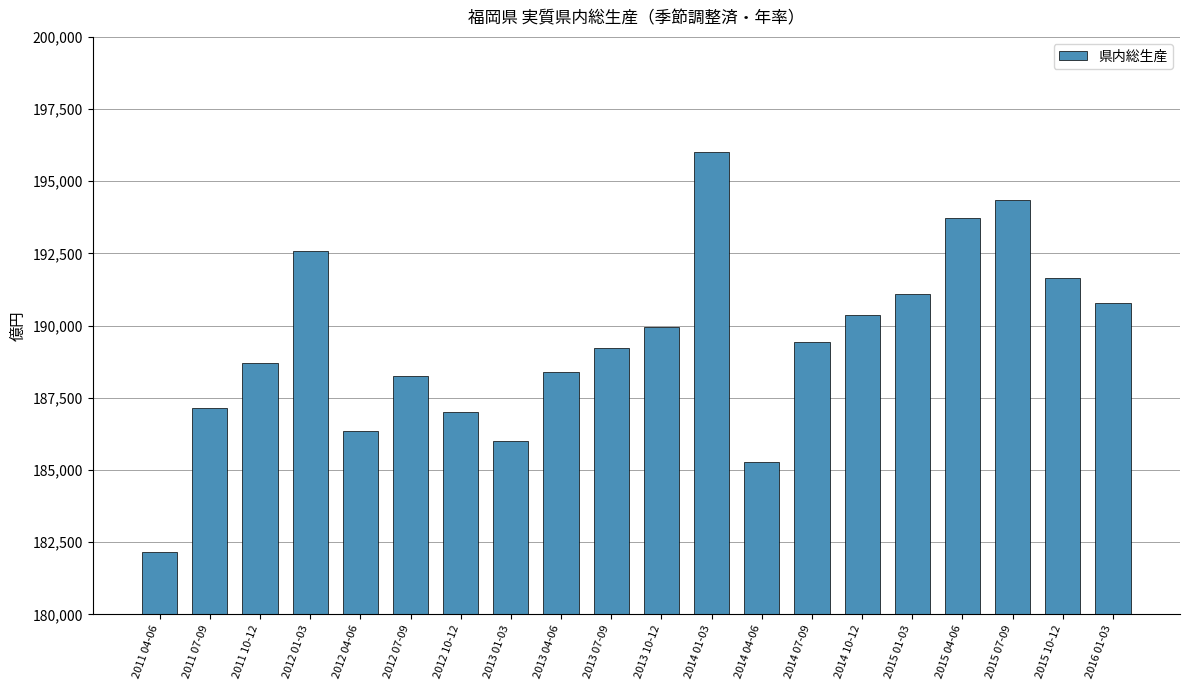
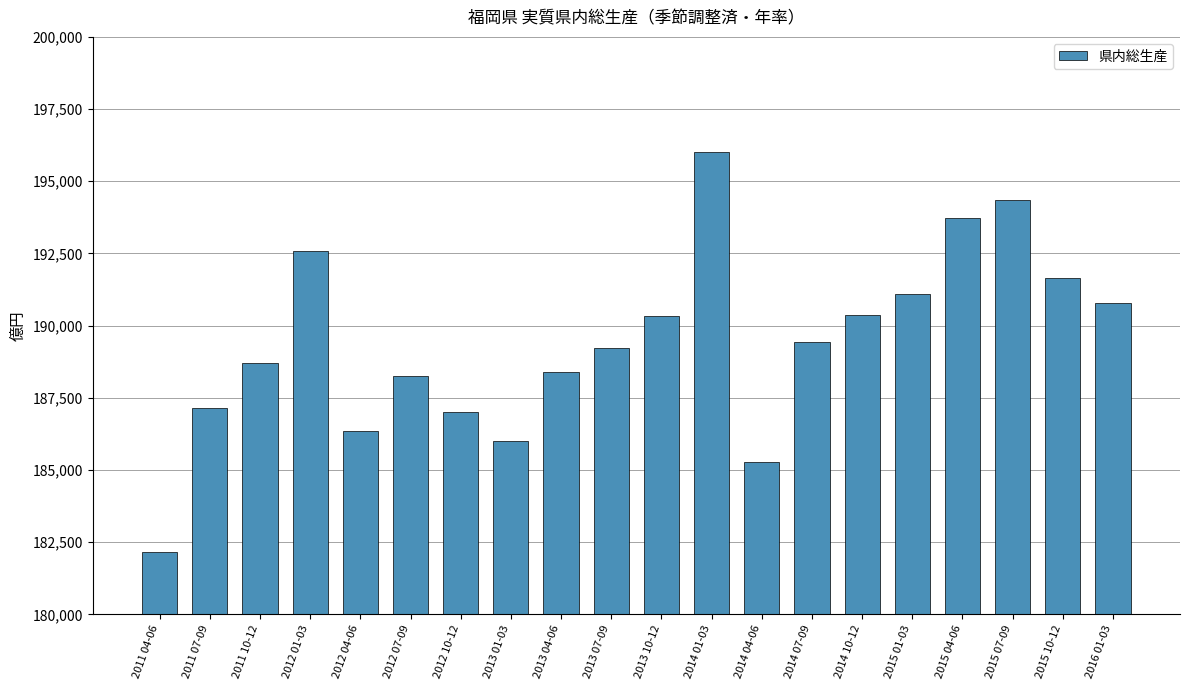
  {
    "2011 04-06": "182,100",
    "2011 07-09": "187,100",
    "2011 10-12": "188,700",
    "2012 01-03": "192,600",
    "2012 04-06": "186,400",
    "2012 07-09": "188,200",
    "2012 10-12": "187,000",
    "2013 01-03": "186,000",
    "2013 04-06": "188,400",
    "2013 07-09": "189,200",
-   "2013 10-12": "189,900",
+   "2013 10-12": "190,300",
    "2014 01-03": "196,000",
    "2014 04-06": "185,300",
    "2014 07-09": "189,400",
    "2014 10-12": "190,400",
    "2015 01-03": "191,100",
    "2015 04-06": "193,700",
    "2015 07-09": "194,400",
    "2015 10-12": "191,600",
    "2016 01-03": "190,800"
  }
